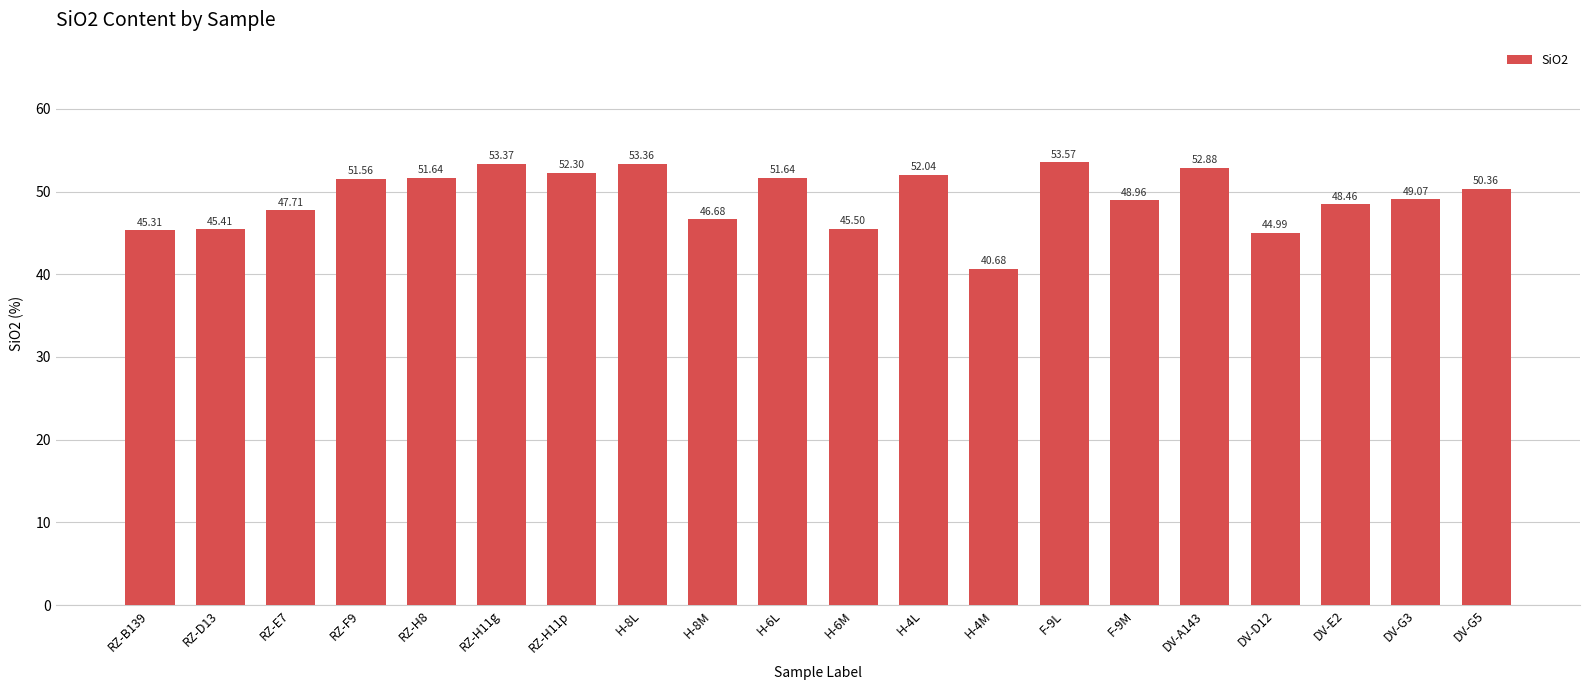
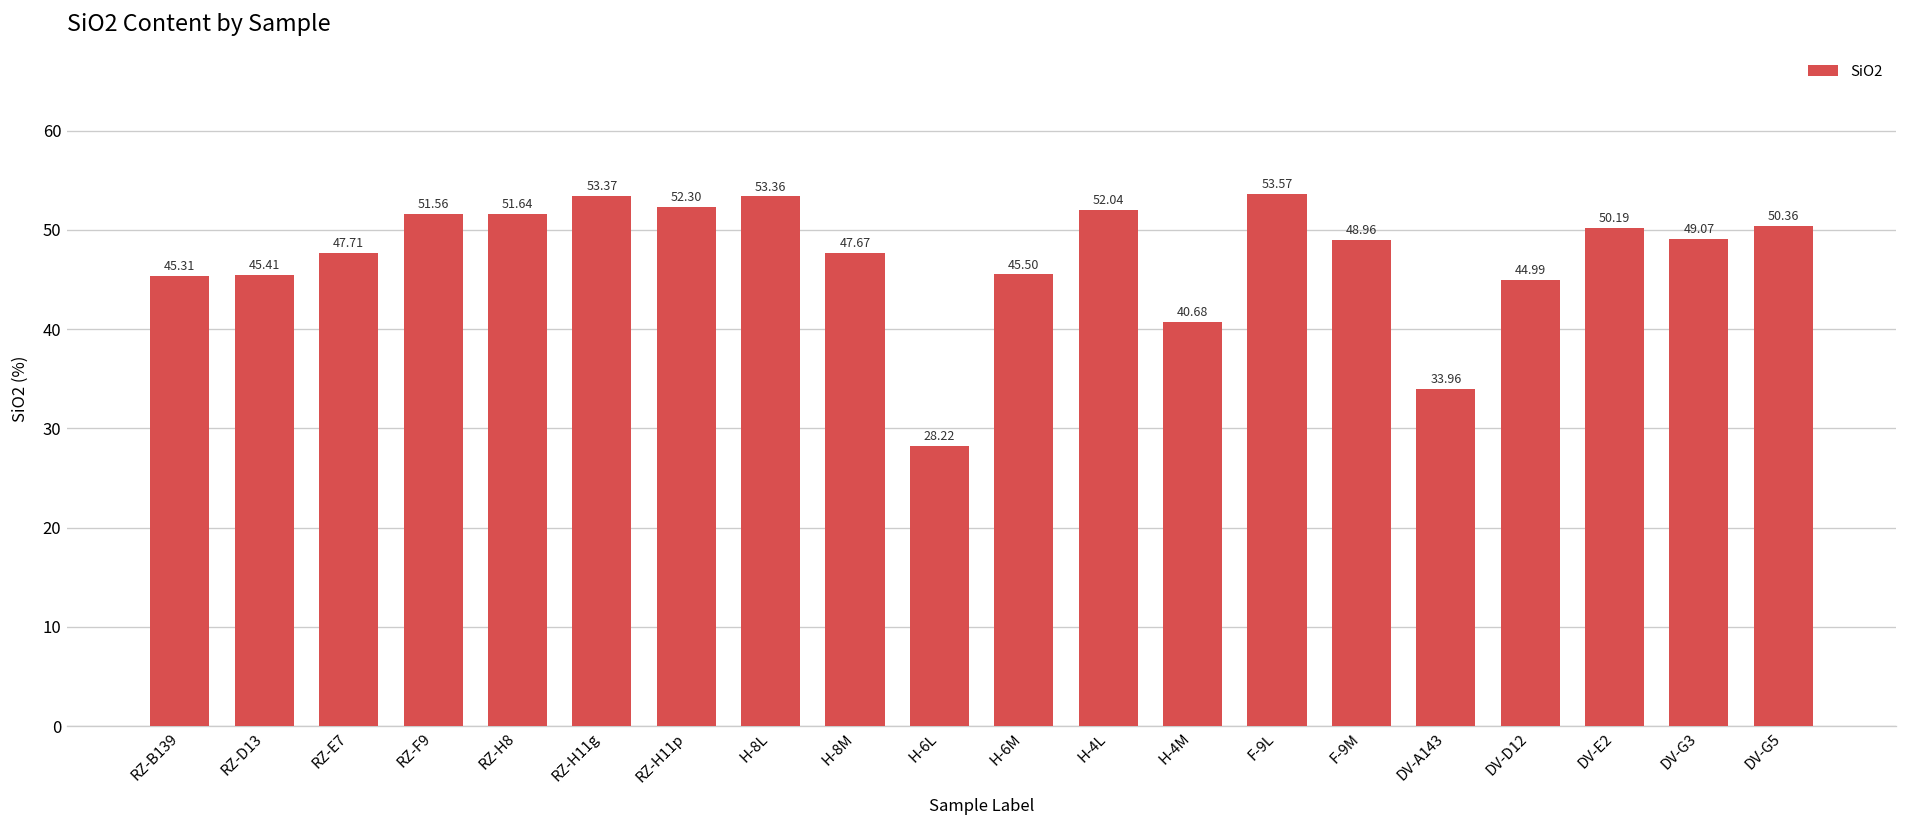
  {
    "RZ-B139": 45.31,
    "RZ-D13": 45.41,
    "RZ-E7": 47.71,
    "RZ-F9": 51.56,
    "RZ-H8": 51.64,
    "RZ-H11g": 53.37,
    "RZ-H11p": 52.30,
    "H-8L": 53.36,
-   "H-8M": 46.68,
-   "H-6L": 51.64,
+   "H-8M": 47.67,
+   "H-6L": 28.22,
    "H-6M": 45.50,
    "H-4L": 52.04,
    "H-4M": 40.68,
    "F-9L": 53.57,
    "F-9M": 48.96,
-   "DV-A143": 52.88,
+   "DV-A143": 33.96,
    "DV-D12": 44.99,
-   "DV-E2": 48.46,
+   "DV-E2": 50.19,
    "DV-G3": 49.07,
    "DV-G5": 50.36
  }
